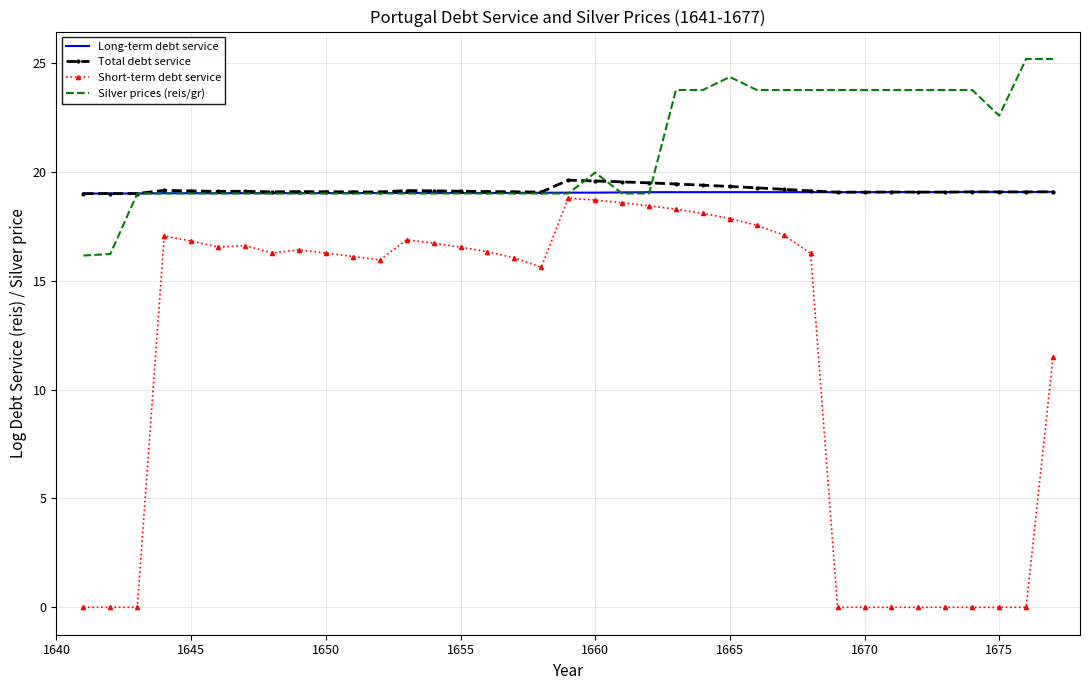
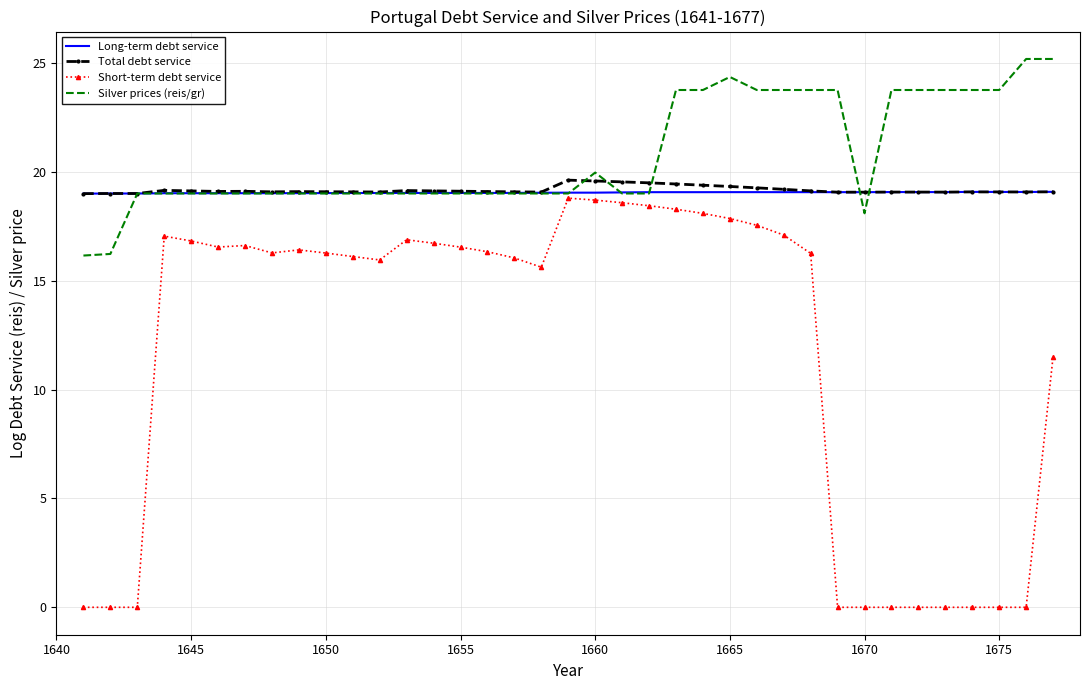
  {
    "Long-term debt service": {
      "1660": 19.1,
      "1665": 19.1
    },
    "Total debt service": {
      "1660": 19.6,
      "1665": 19.3
    },
    "Short-term debt service": {
      "1645": 16.8,
      "1650": 16.3,
      "1655": 16.6,
      "1660": 18.7,
      "1665": 17.9,
      "1670": 0.0,
      "1675": 0.0
    },
    "Silver prices (reis/gr)": {
      "1660": 20.0,
      "1665": 24.4,
-     "1670": 23.8,
-     "1675": 22.6
+     "1670": 18.1,
+     "1675": 23.8
    }
  }
